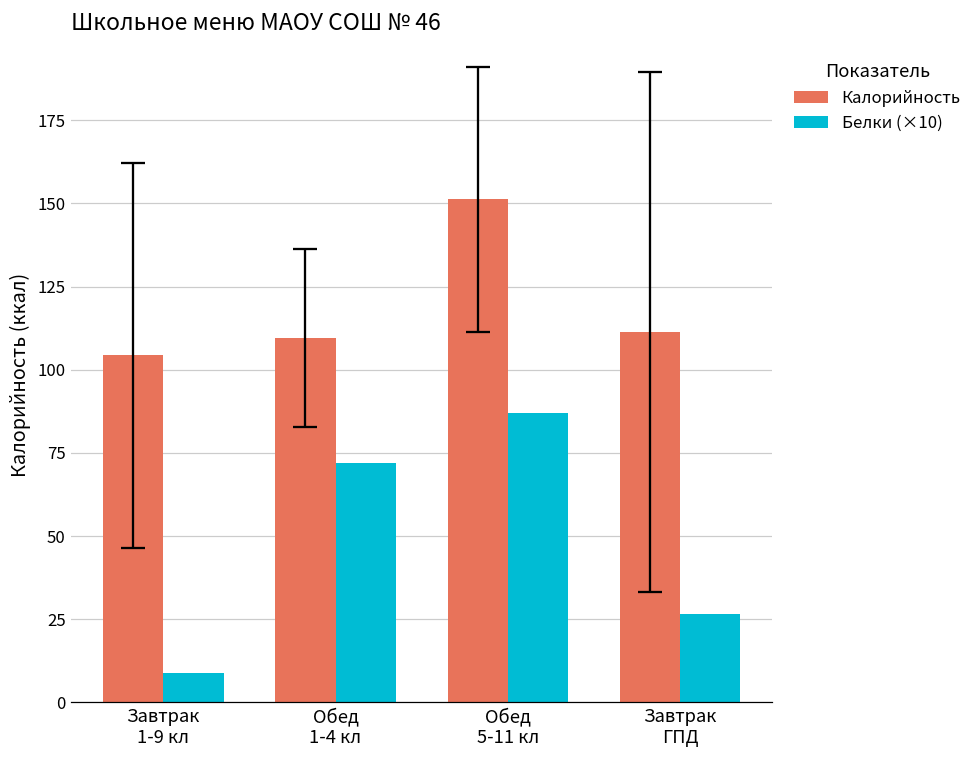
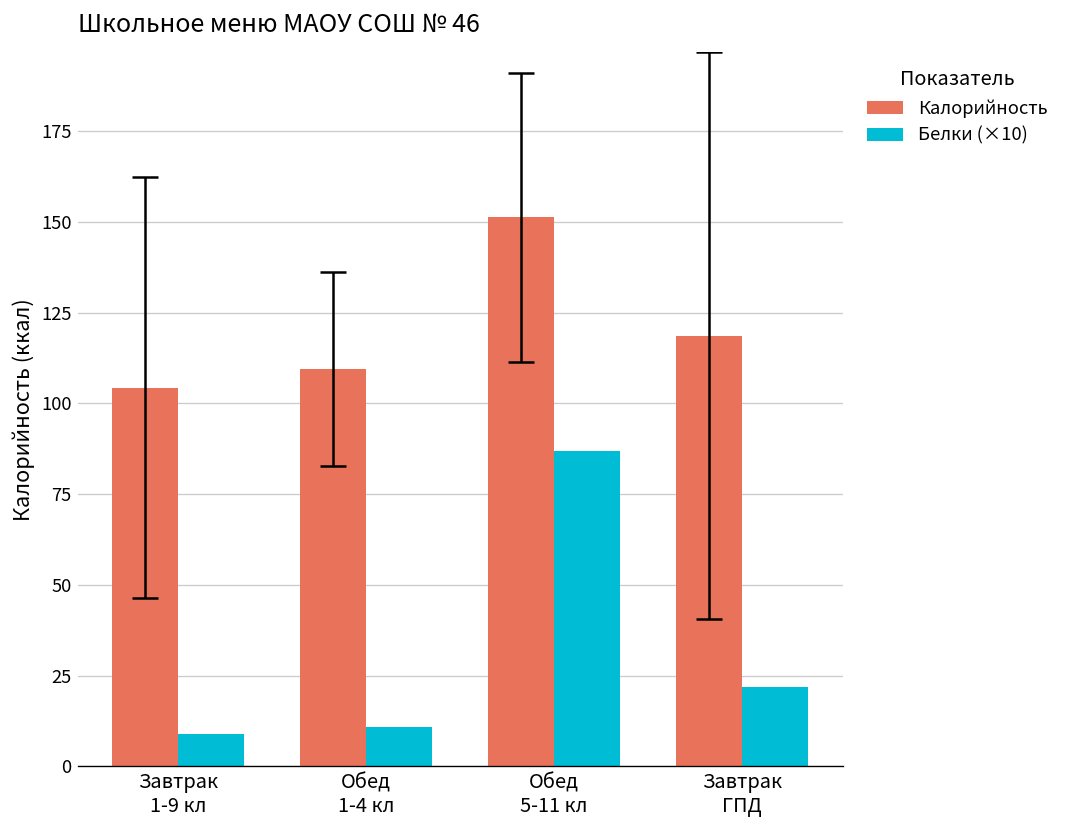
  {
    "Калорийность": {
      "Завтрак 1-9 кл": 104,
      "Обед 1-4 кл": 110,
      "Обед 5-11 кл": 151,
-     "Завтрак ГПД": 111
+     "Завтрак ГПД": 119
    },
    "Белки (×10)": {
      "Завтрак 1-9 кл": 9,
-     "Обед 1-4 кл": 72,
+     "Обед 1-4 кл": 11,
      "Обед 5-11 кл": 87,
-     "Завтрак ГПД": 27
+     "Завтрак ГПД": 22
    }
  }
